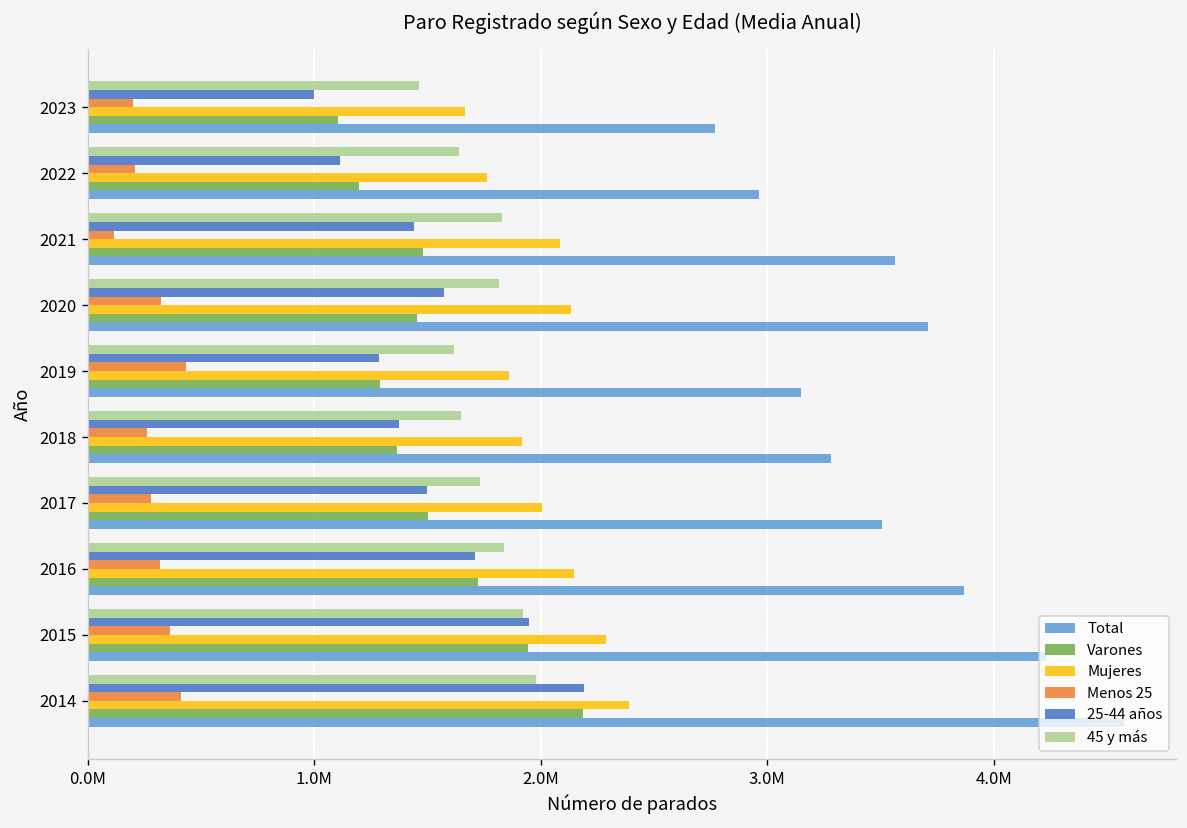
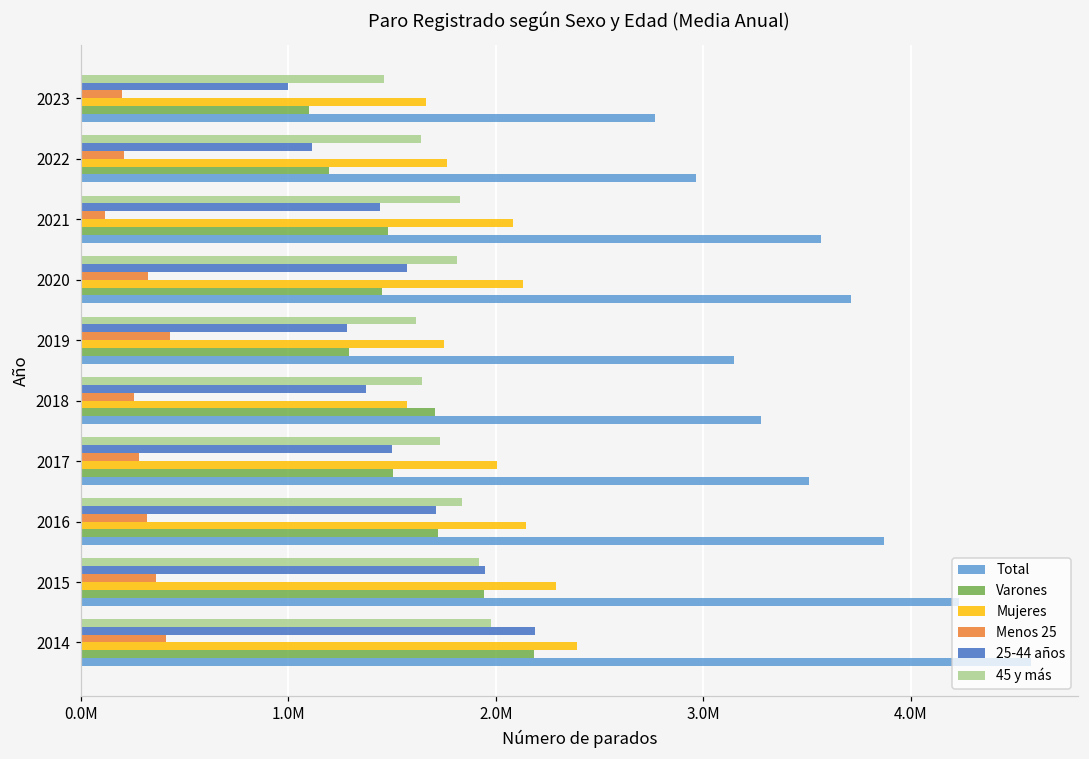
  {
    "Varones": {
      "2023": 1100000,
      "2022": 1200000,
      "2021": 1480000,
      "2020": 1450000,
      "2019": 1290000,
-     "2018": 1360000,
+     "2018": 1710000,
      "2017": 1500000,
      "2016": 1720000,
      "2015": 1940000,
      "2014": 2180000
    },
    "Mujeres": {
      "2023": 1660000,
      "2022": 1760000,
      "2021": 2080000,
      "2020": 2130000,
-     "2019": 1860000,
-     "2018": 1920000,
+     "2019": 1750000,
+     "2018": 1570000,
      "2017": 2000000,
      "2016": 2150000,
      "2015": 2290000,
      "2014": 2390000
    },
    "Menos 25": {
      "2023": 200000,
      "2022": 210000,
      "2021": 120000,
      "2020": 320000,
      "2019": 430000,
      "2018": 260000,
      "2017": 280000,
      "2016": 320000,
      "2015": 360000,
      "2014": 410000
    },
    "45 y más": {
      "2023": 1460000,
      "2022": 1640000,
      "2021": 1830000,
      "2020": 1810000,
      "2019": 1620000,
      "2018": 1650000,
      "2017": 1730000,
      "2016": 1840000,
      "2015": 1920000,
      "2014": 1980000
    }
  }
